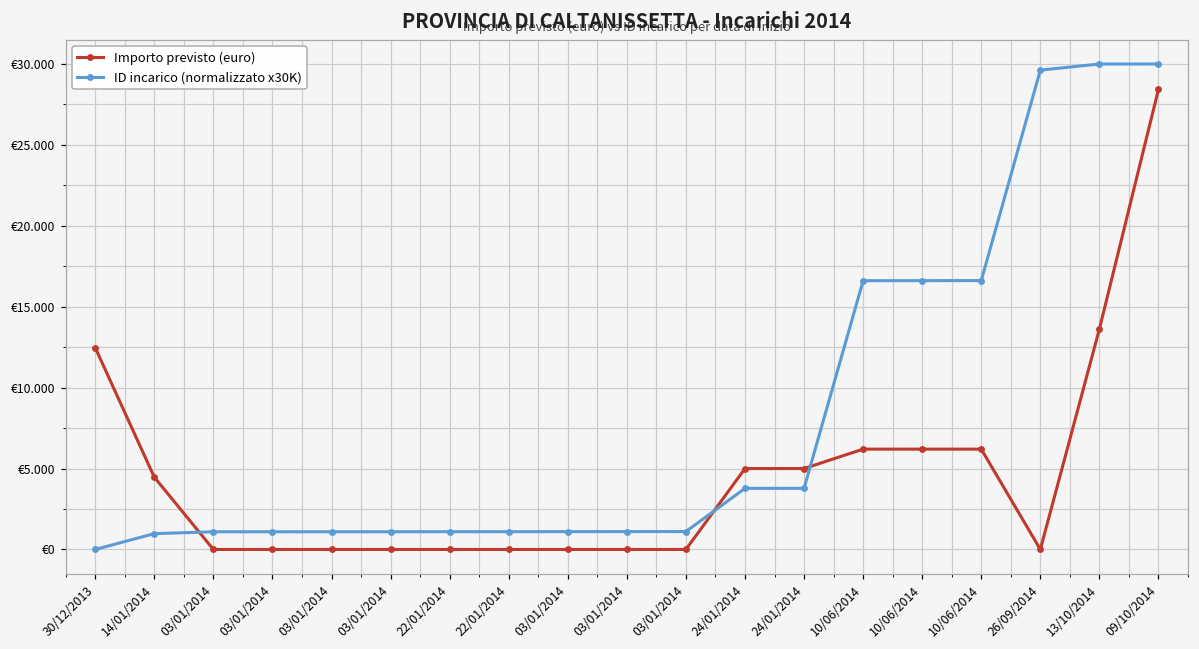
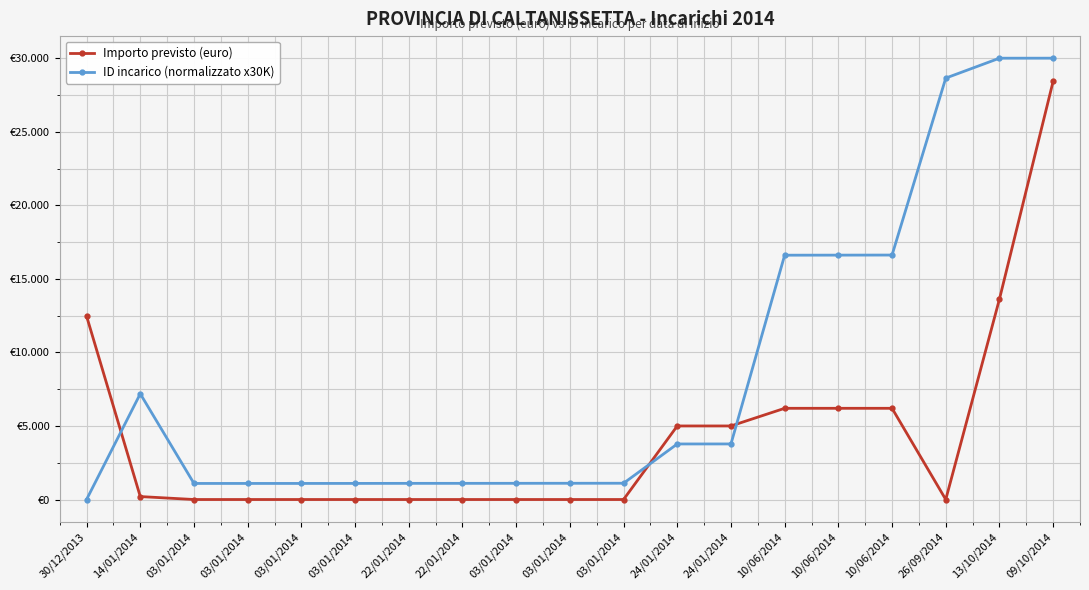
  {
    "Importo previsto (euro)": {
      "30/12/2013": "€12.5",
-     "14/01/2014": "€4.5",
+     "14/01/2014": "€0.2",
      "26/09/2014": "€0.0",
      "13/10/2014": "€13.6",
      "09/10/2014": "€28.4"
    },
    "ID incarico (normalizzato x30K)": {
      "30/12/2013": "€0.0",
-     "14/01/2014": "€1.0",
-     "26/09/2014": "€29.6",
+     "14/01/2014": "€7.2",
+     "26/09/2014": "€28.6",
      "13/10/2014": "€30.0",
      "09/10/2014": "€30.0"
    }
  }
